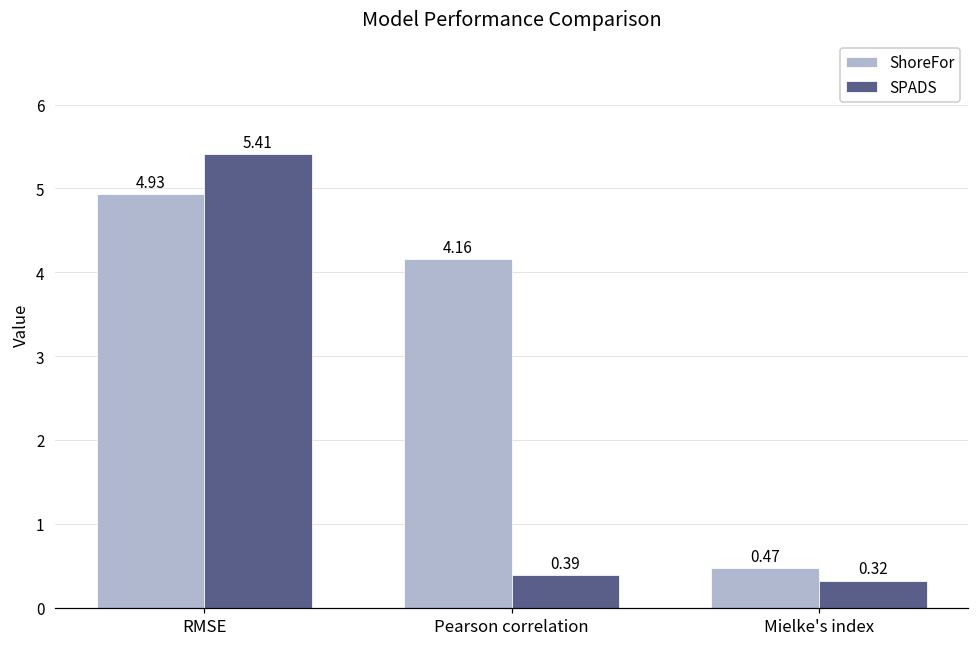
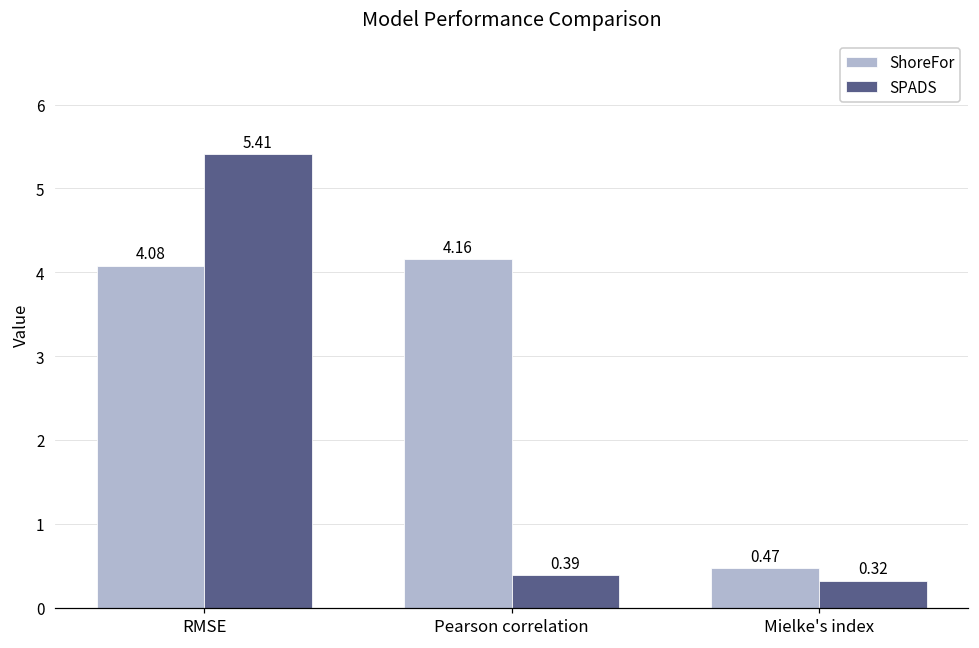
  {
    "ShoreFor": {
-     "RMSE": 4.93,
+     "RMSE": 4.08,
      "Pearson correlation": 4.16,
      "Mielke's index": 0.47
    },
    "SPADS": {
      "RMSE": 5.41,
      "Pearson correlation": 0.39,
      "Mielke's index": 0.32
    }
  }
